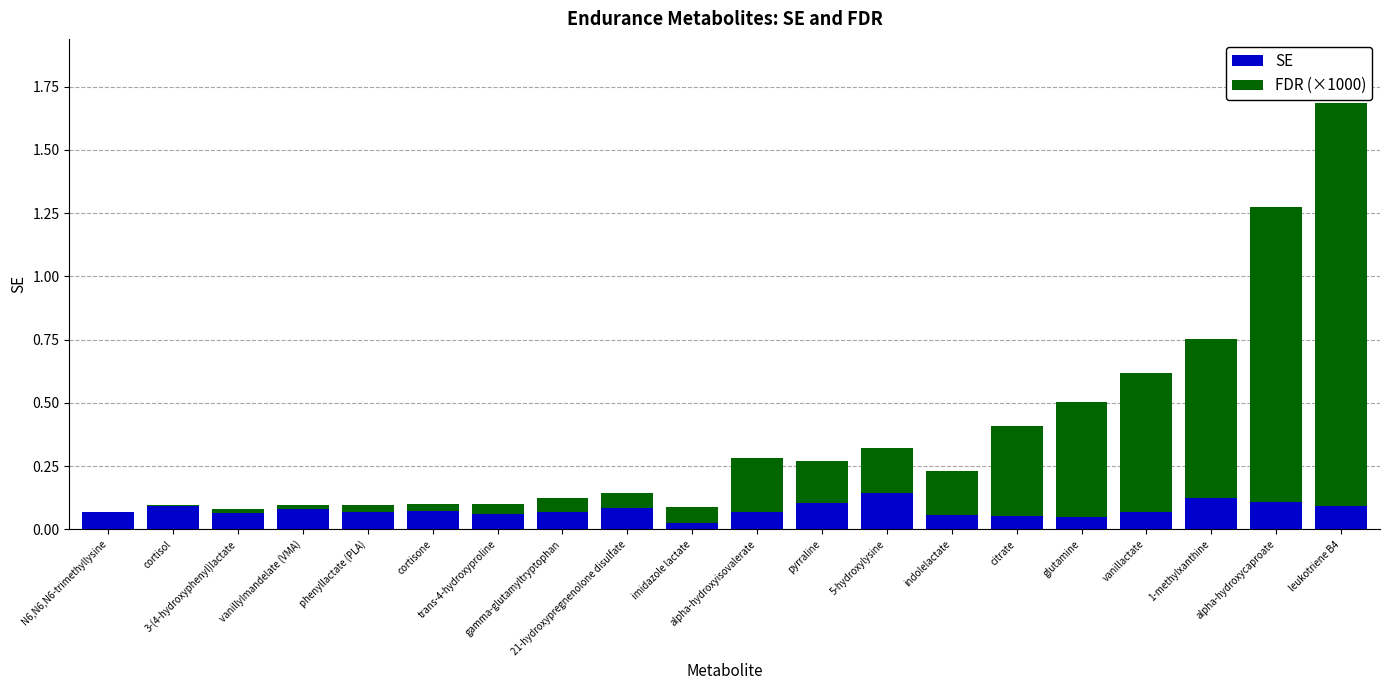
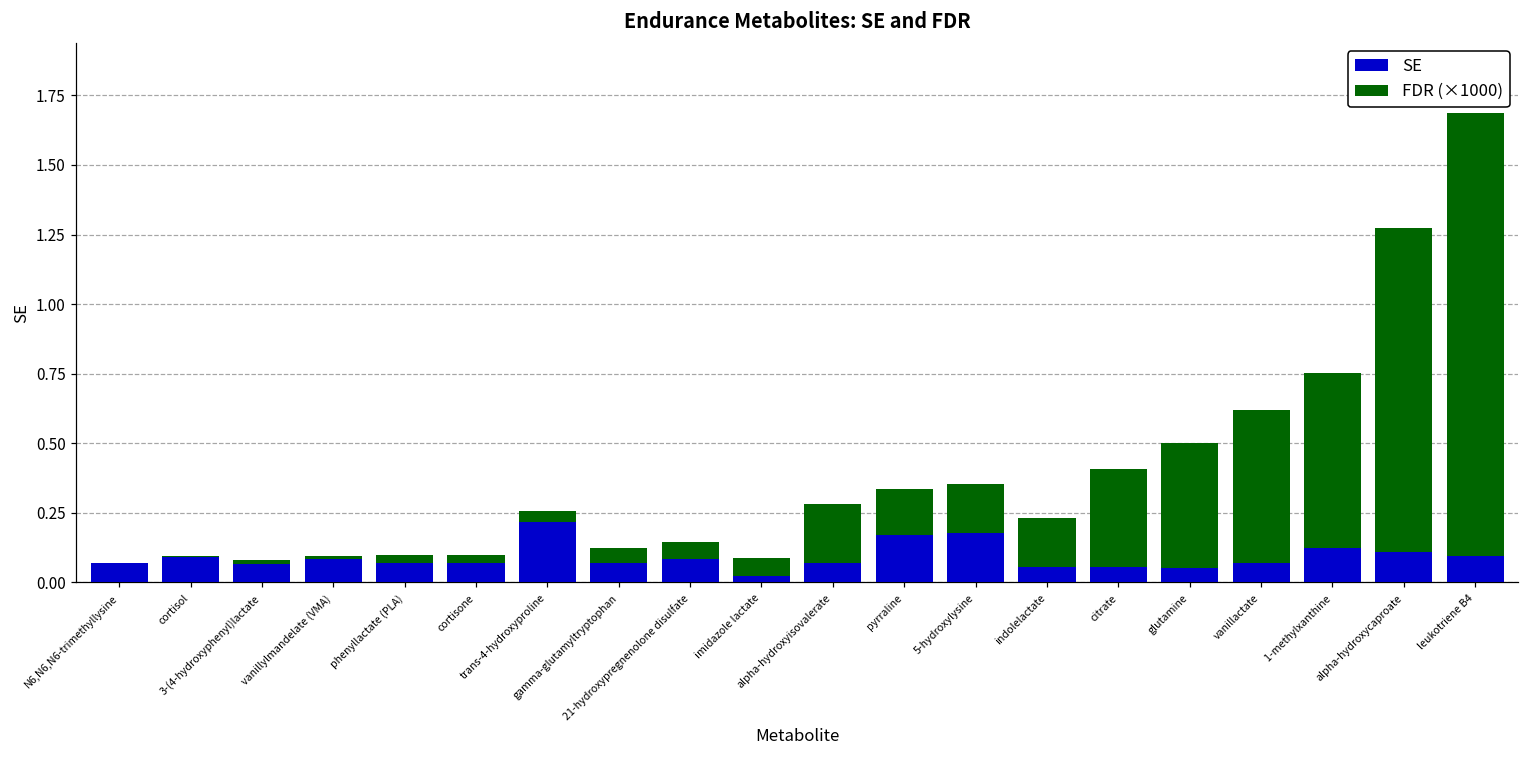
  {
    "SE": {
      "N6,N6,N6-trimethyllysine": 0.07,
      "cortisol": 0.09,
      "3-(4-hydroxyphenyl)lactate": 0.07,
      "vanillylmandelate (VMA)": 0.08,
      "phenyllactate (PLA)": 0.07,
      "cortisone": 0.07,
-     "trans-4-hydroxyproline": 0.06,
+     "trans-4-hydroxyproline": 0.22,
      "gamma-glutamyltryptophan": 0.07,
      "21-hydroxypregnenolone disulfate": 0.09,
      "imidazole lactate": 0.02,
      "alpha-hydroxyisovalerate": 0.07,
-     "pyrraline": 0.11,
-     "5-hydroxylysine": 0.14,
+     "pyrraline": 0.17,
+     "5-hydroxylysine": 0.18,
      "indolelactate": 0.06,
      "citrate": 0.05,
      "glutamine": 0.05,
      "vanillactate": 0.07,
      "1-methylxanthine": 0.12,
      "alpha-hydroxycaproate": 0.11,
      "leukotriene B4": 0.09
    },
    "FDR (×1000)": {
      "3-(4-hydroxyphenyl)lactate": 0.01,
      "vanillylmandelate (VMA)": 0.01,
      "phenyllactate (PLA)": 0.03,
      "cortisone": 0.03,
      "trans-4-hydroxyproline": 0.04,
      "gamma-glutamyltryptophan": 0.05,
      "21-hydroxypregnenolone disulfate": 0.06,
      "imidazole lactate": 0.06,
      "alpha-hydroxyisovalerate": 0.21,
      "pyrraline": 0.17,
      "5-hydroxylysine": 0.18,
      "indolelactate": 0.18,
      "citrate": 0.35,
      "glutamine": 0.45,
      "vanillactate": 0.55,
      "1-methylxanthine": 0.63,
      "alpha-hydroxycaproate": 1.17,
      "leukotriene B4": 1.59
    }
  }
